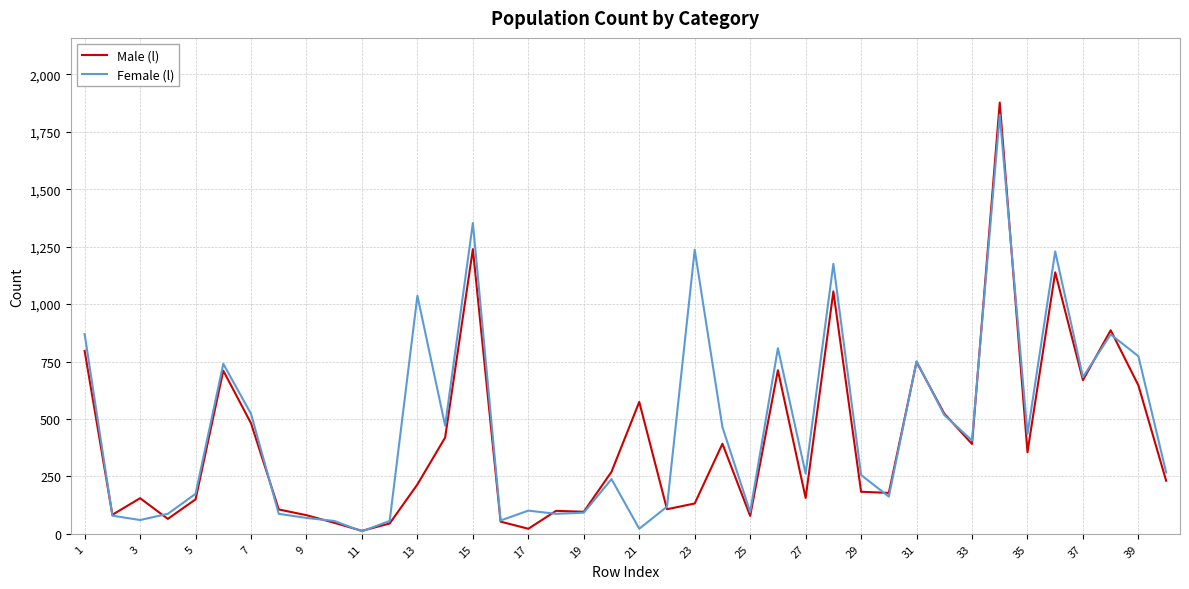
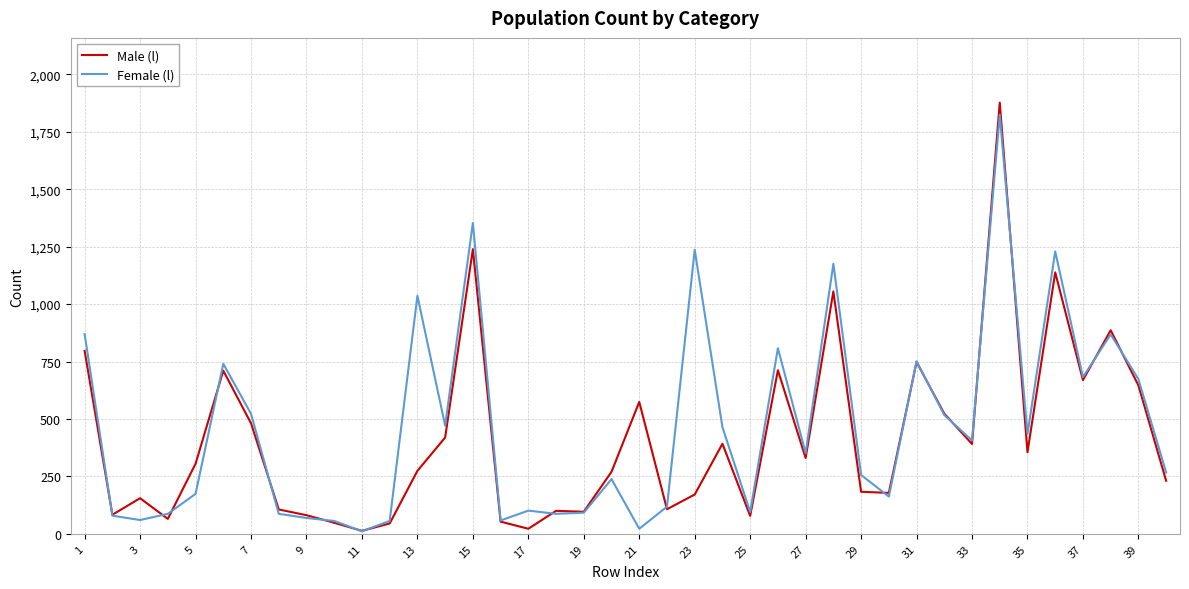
  {
    "Male (l)": {
      "1": "800",
      "3": "160",
-     "5": "150",
+     "5": "310",
      "7": "480",
      "9": "80",
-     "13": "220",
+     "13": "270",
      "15": "1,240",
      "17": "20",
      "21": "570",
-     "23": "130",
+     "23": "170",
      "25": "80",
-     "27": "160",
+     "27": "330",
      "29": "180",
      "33": "390",
      "35": "360",
      "37": "670",
      "39": "650"
    },
    "Female (l)": {
      "1": "870",
      "3": "60",
      "5": "170",
      "7": "520",
      "9": "70",
      "13": "1,040",
      "15": "1,350",
      "17": "100",
      "21": "20",
      "23": "1,240",
      "25": "100",
-     "27": "260",
+     "27": "350",
      "29": "260",
      "33": "410",
      "35": "430",
      "37": "680",
-     "39": "770"
+     "39": "670"
    }
  }
